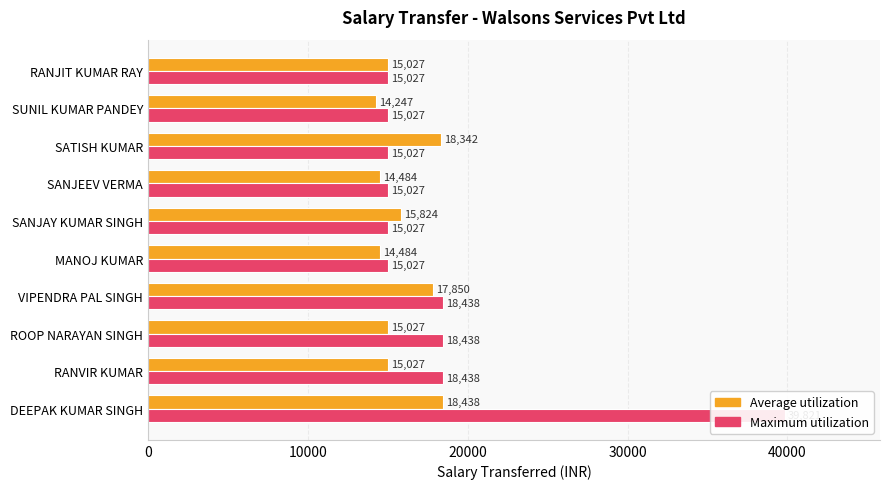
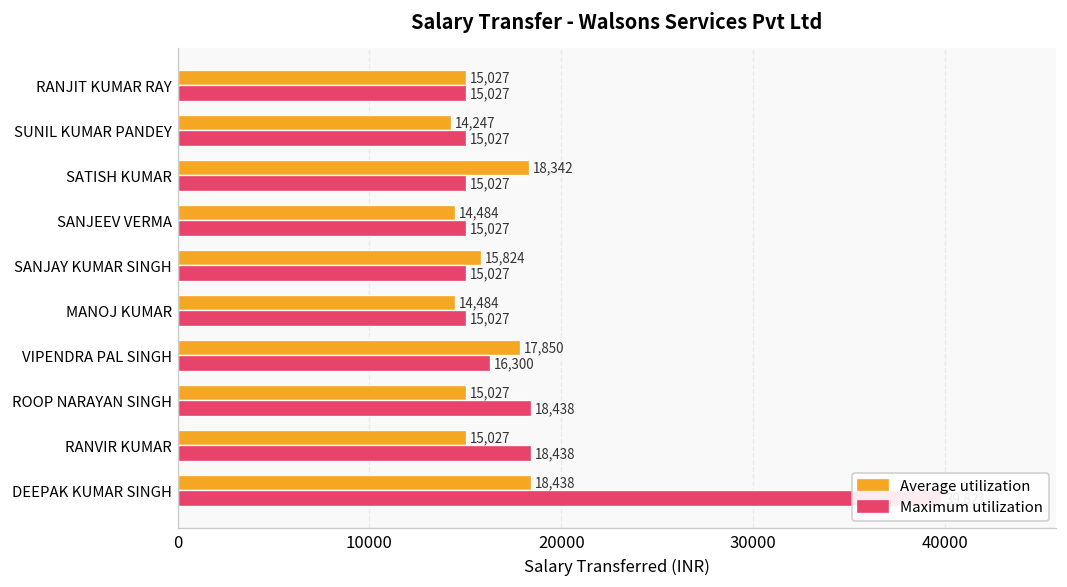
  {
    "Average utilization": {
      "RANJIT KUMAR RAY": "15,027",
      "SUNIL KUMAR PANDEY": "14,247",
      "SATISH KUMAR": "18,342",
      "SANJEEV VERMA": "14,484",
      "SANJAY KUMAR SINGH": "15,824",
      "MANOJ KUMAR": "14,484",
      "VIPENDRA PAL SINGH": "17,850",
      "ROOP NARAYAN SINGH": "15,027",
      "RANVIR KUMAR": "15,027",
      "DEEPAK KUMAR SINGH": "18,438"
    },
    "Maximum utilization": {
      "RANJIT KUMAR RAY": "15,027",
      "SUNIL KUMAR PANDEY": "15,027",
      "SATISH KUMAR": "15,027",
      "SANJEEV VERMA": "15,027",
      "SANJAY KUMAR SINGH": "15,027",
      "MANOJ KUMAR": "15,027",
-     "VIPENDRA PAL SINGH": "18,438",
+     "VIPENDRA PAL SINGH": "16,300",
      "ROOP NARAYAN SINGH": "18,438",
      "RANVIR KUMAR": "18,438"
    }
  }
